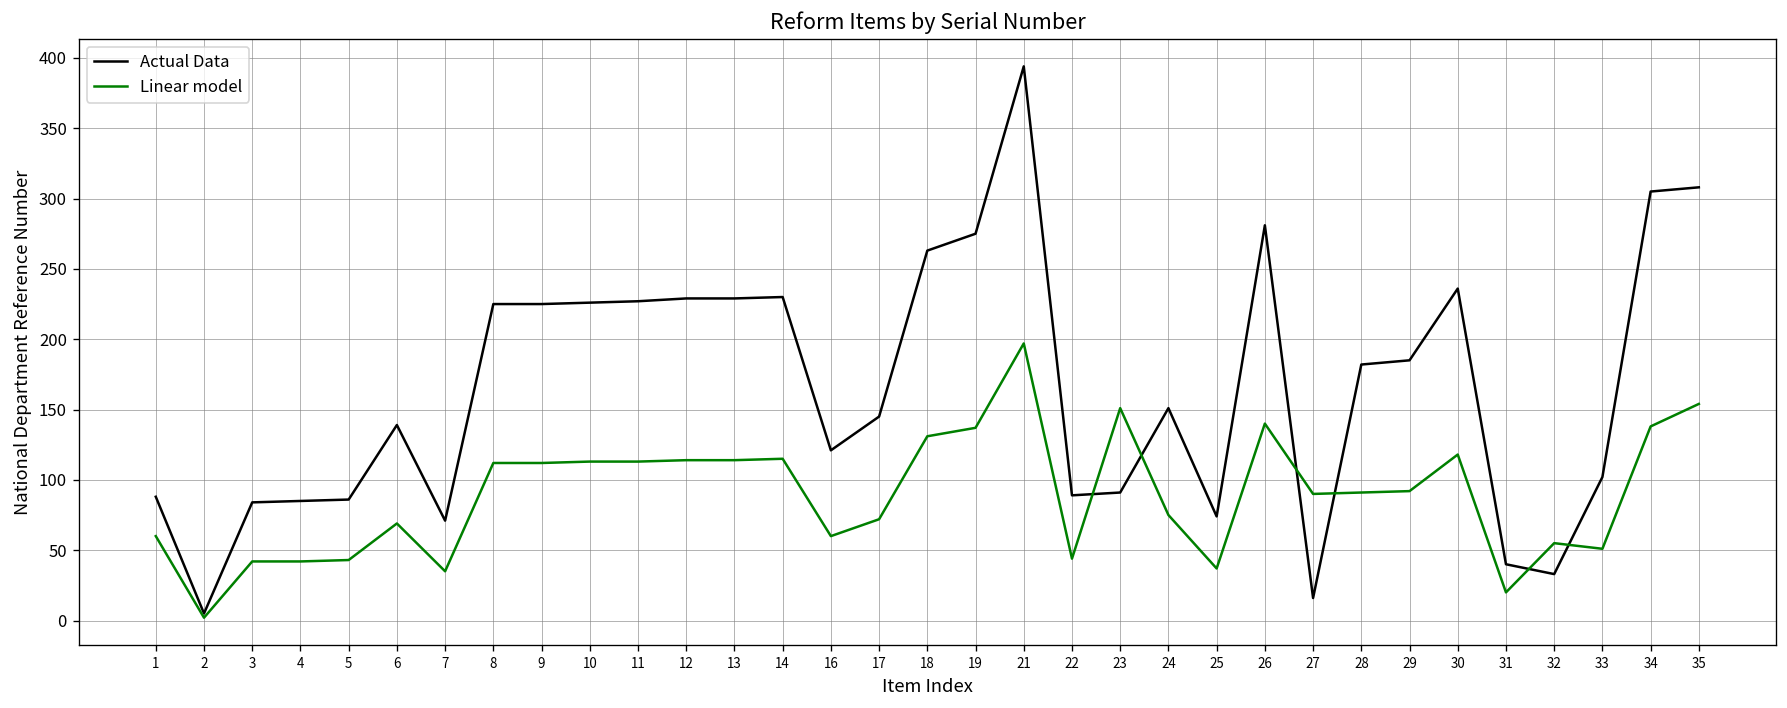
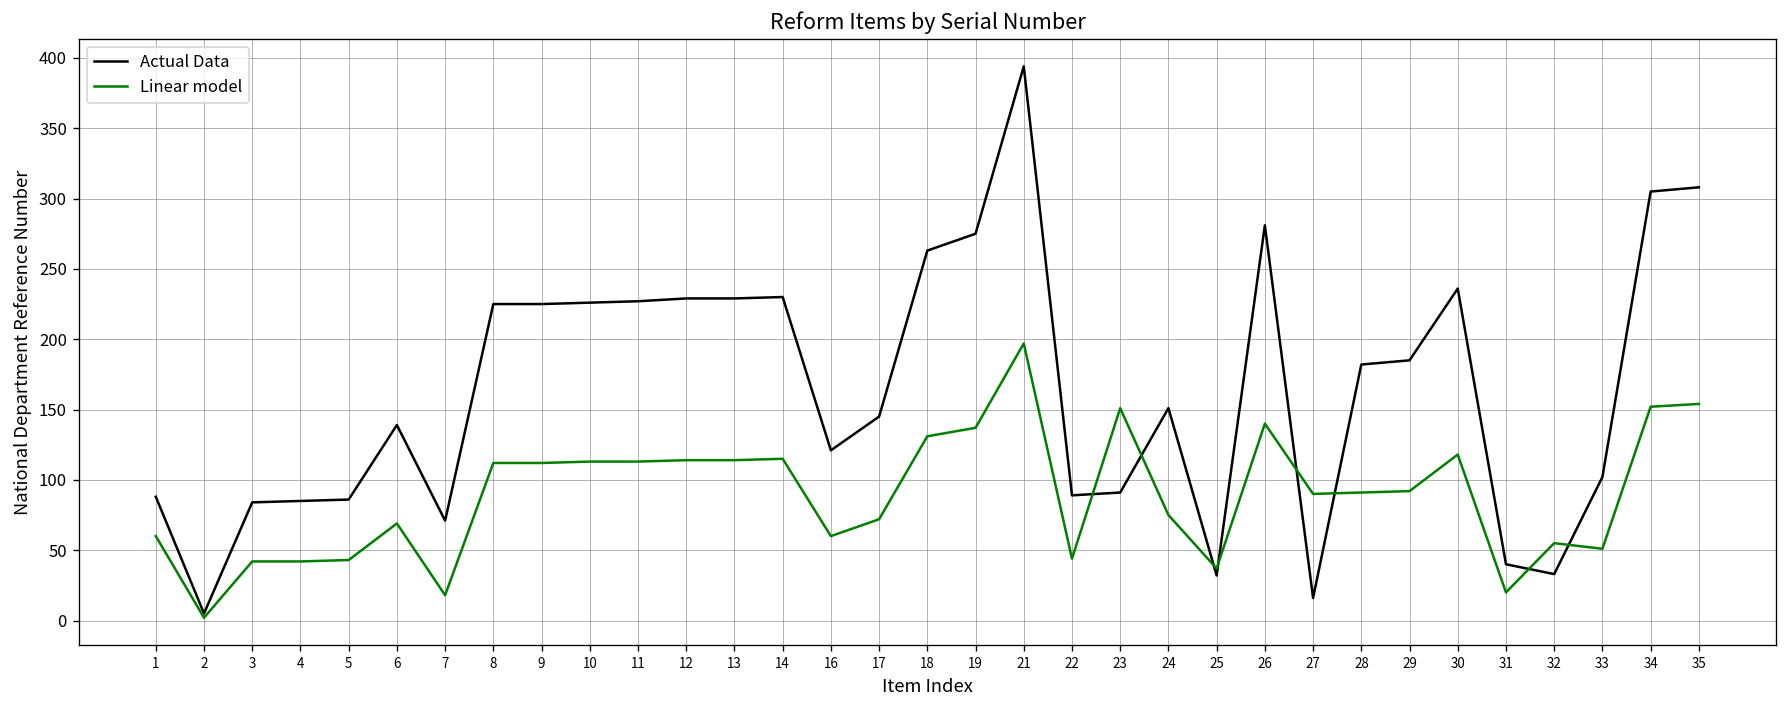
  {
    "Actual Data": {
      "1": 88,
      "2": 5,
      "3": 84,
      "4": 85,
      "5": 86,
      "6": 139,
      "7": 71,
      "8": 225,
      "9": 225,
      "10": 226,
      "11": 227,
      "12": 229,
      "13": 229,
      "14": 230,
      "16": 121,
      "17": 145,
      "18": 263,
      "19": 275,
      "21": 394,
      "22": 89,
      "23": 91,
      "24": 151,
-     "25": 74,
+     "25": 32,
      "26": 281,
      "27": 16,
      "28": 182,
      "29": 185,
      "30": 236,
      "31": 40,
      "32": 33,
      "33": 102,
      "34": 305,
      "35": 308
    },
    "Linear model": {
      "1": 60,
      "2": 2,
      "3": 42,
      "4": 42,
      "5": 43,
      "6": 69,
-     "7": 35,
+     "7": 18,
      "8": 112,
      "9": 112,
      "10": 113,
      "11": 113,
      "12": 114,
      "13": 114,
      "14": 115,
      "16": 60,
      "17": 72,
      "18": 131,
      "19": 137,
      "21": 197,
      "22": 44,
      "23": 151,
      "24": 75,
      "25": 37,
      "26": 140,
      "27": 90,
      "28": 91,
      "29": 92,
      "30": 118,
      "31": 20,
      "32": 55,
      "33": 51,
-     "34": 138,
+     "34": 152,
      "35": 154
    }
  }
